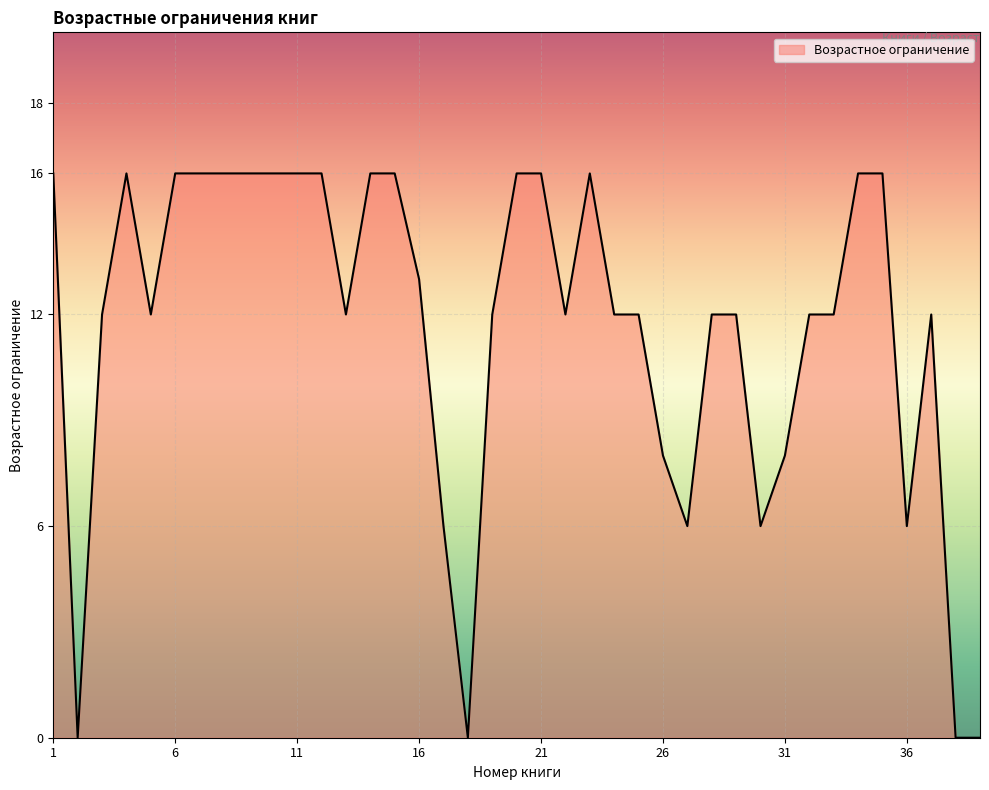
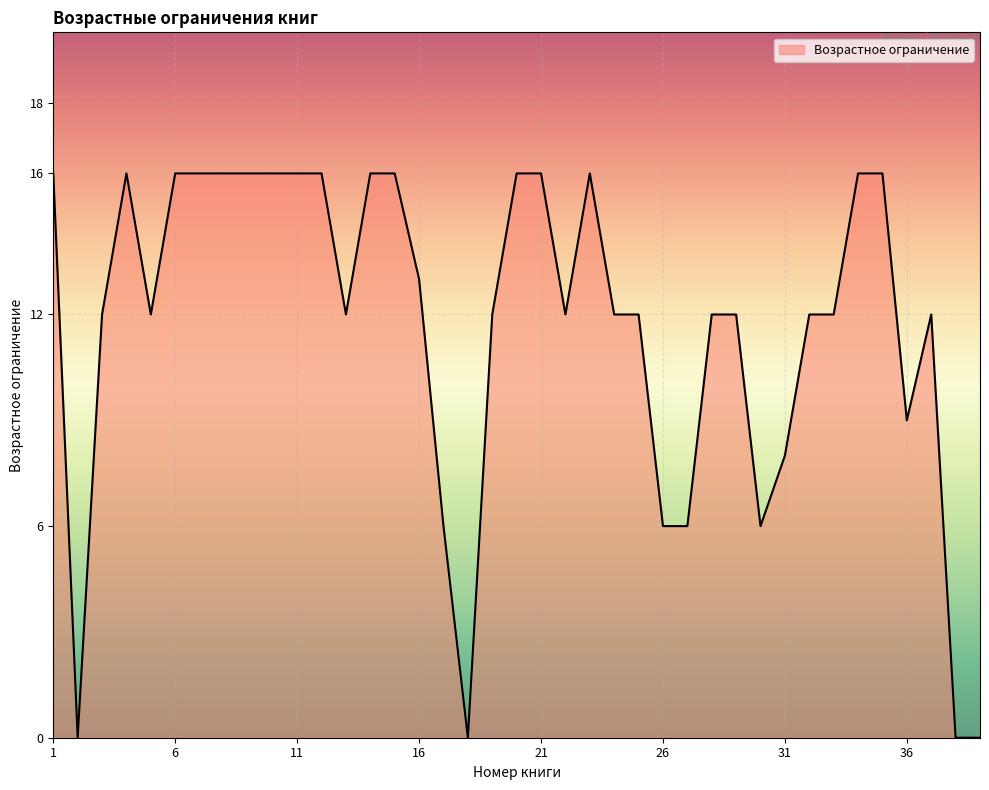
  {
    "1": 16,
    "6": 16,
    "11": 16,
    "16": 13,
    "21": 16,
-   "26": 8,
+   "26": 6,
    "31": 8,
-   "36": 6
+   "36": 9
  }
